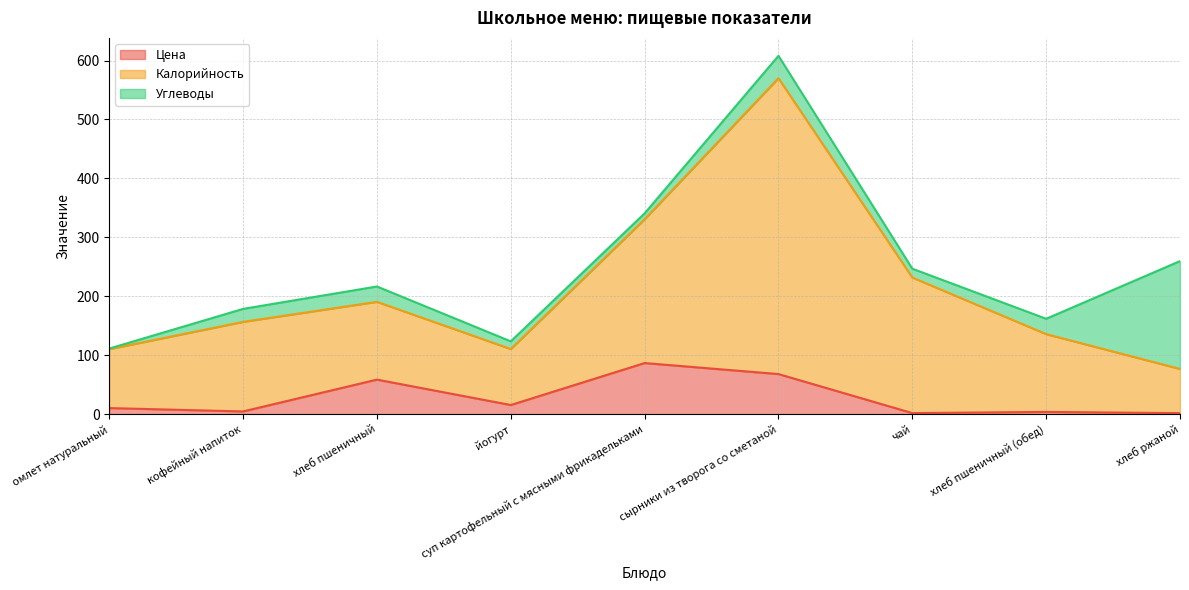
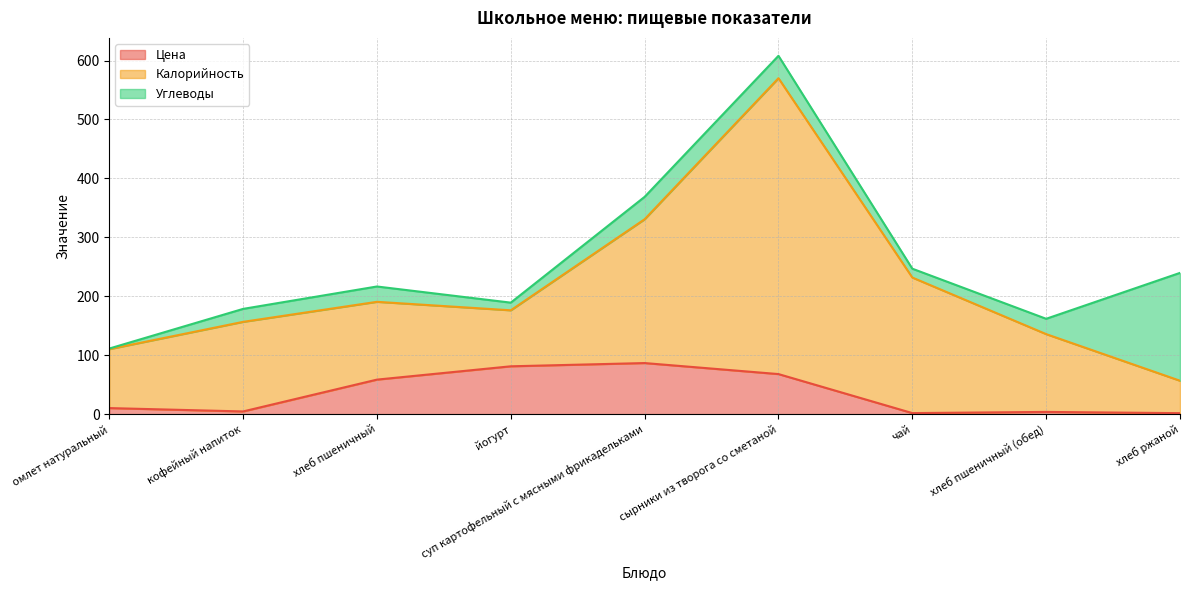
  {
    "Цена": {
      "омлет натуральный": 10,
      "кофейный напиток": 0,
      "хлеб пшеничный": 60,
-     "йогурт": 20,
+     "йогурт": 80,
      "суп картофельный с мясными фрикадельками": 90,
      "сырники из творога со сметаной": 70,
      "чай": 0,
      "хлеб пшеничный (обед)": 0,
      "хлеб ржаной": 0
    },
    "Калорийность": {
      "кофейный напиток": 150,
      "хлеб пшеничный": 130,
      "йогурт": 90,
      "суп картофельный с мясными фрикадельками": 240,
      "сырники из творога со сметаной": 500,
      "чай": 230,
      "хлеб пшеничный (обед)": 130,
-     "хлеб ржаной": 80
+     "хлеб ржаной": 60
    },
    "Углеводы": {
      "кофейный напиток": 20,
      "хлеб пшеничный": 30,
      "йогурт": 10,
-     "суп картофельный с мясными фрикадельками": 10,
+     "суп картофельный с мясными фрикадельками": 40,
      "сырники из творога со сметаной": 40,
      "чай": 20,
      "хлеб пшеничный (обед)": 30,
      "хлеб ржаной": 180
    }
  }
